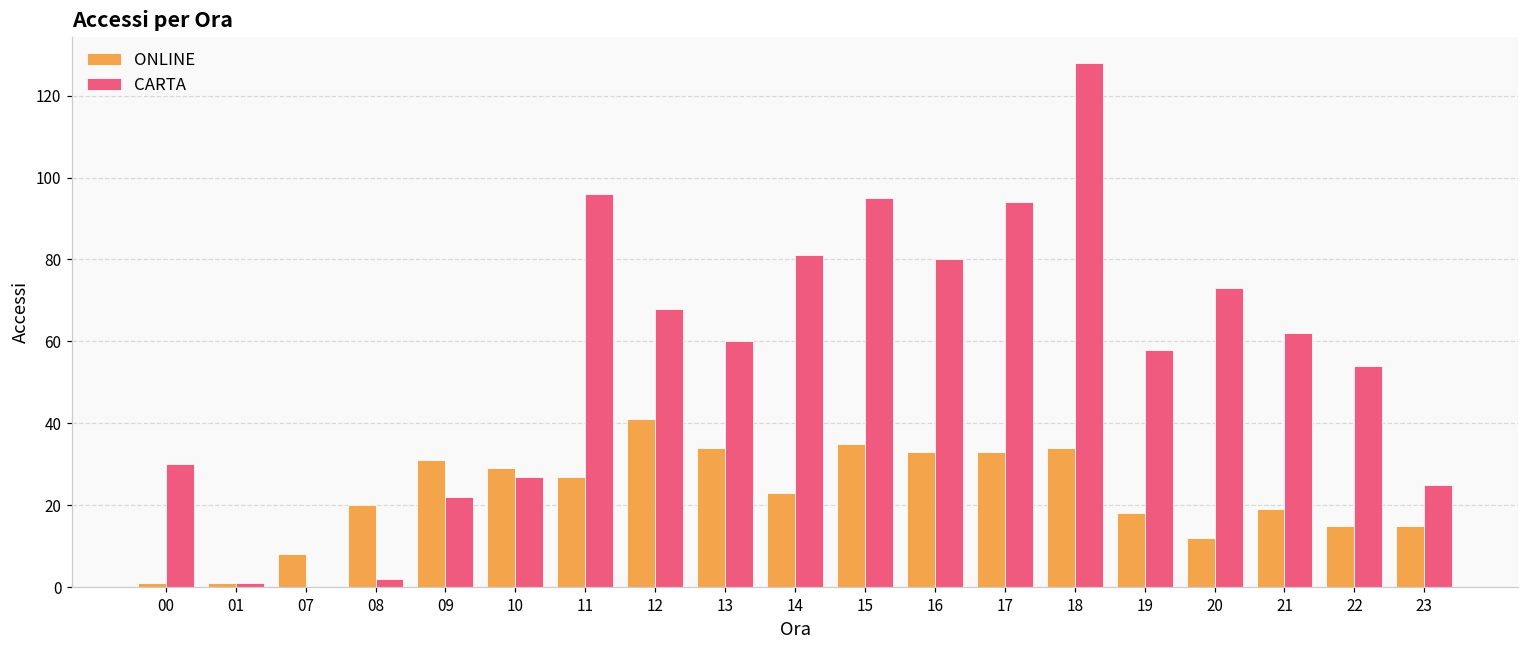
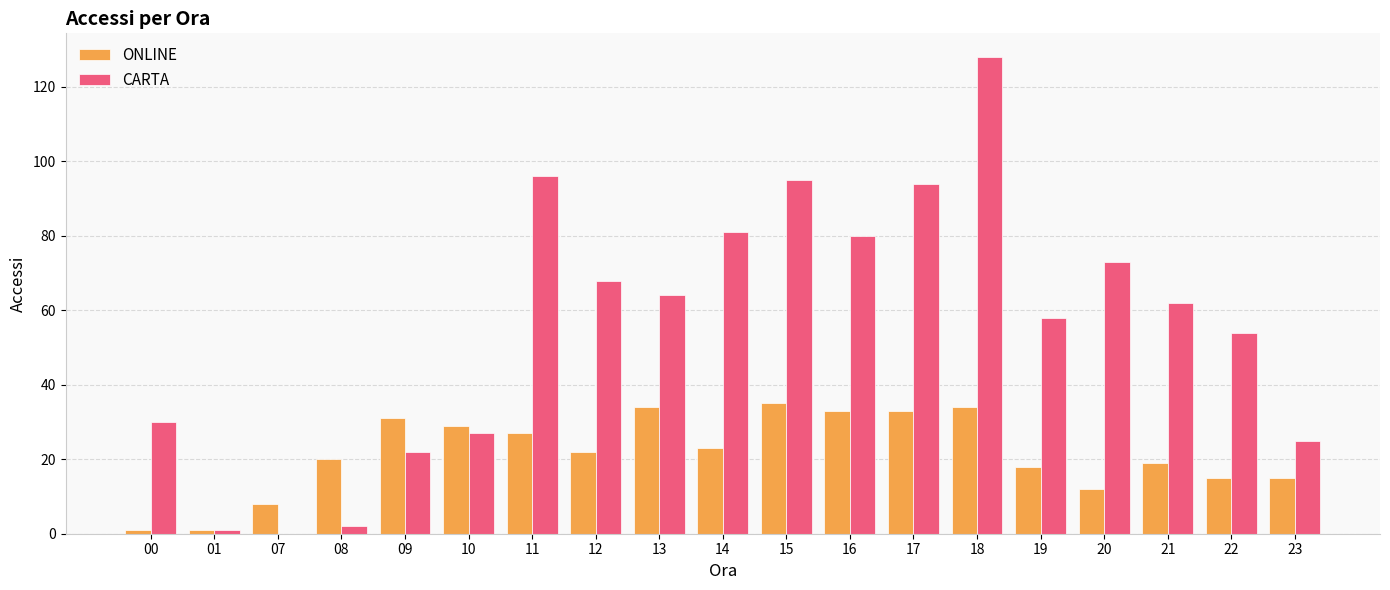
  {
    "ONLINE": {
      "00": 1,
      "01": 1,
      "07": 8,
      "08": 20,
      "09": 31,
      "10": 29,
      "11": 27,
-     "12": 41,
+     "12": 22,
      "13": 34,
      "14": 23,
      "15": 35,
      "16": 33,
      "17": 33,
      "18": 34,
      "19": 18,
      "20": 12,
      "21": 19,
      "22": 15,
      "23": 15
    },
    "CARTA": {
      "00": 30,
      "01": 1,
      "07": 0,
      "08": 2,
      "09": 22,
      "10": 27,
      "11": 96,
      "12": 68,
-     "13": 60,
+     "13": 64,
      "14": 81,
      "15": 95,
      "16": 80,
      "17": 94,
      "18": 128,
      "19": 58,
      "20": 73,
      "21": 62,
      "22": 54,
      "23": 25
    }
  }
